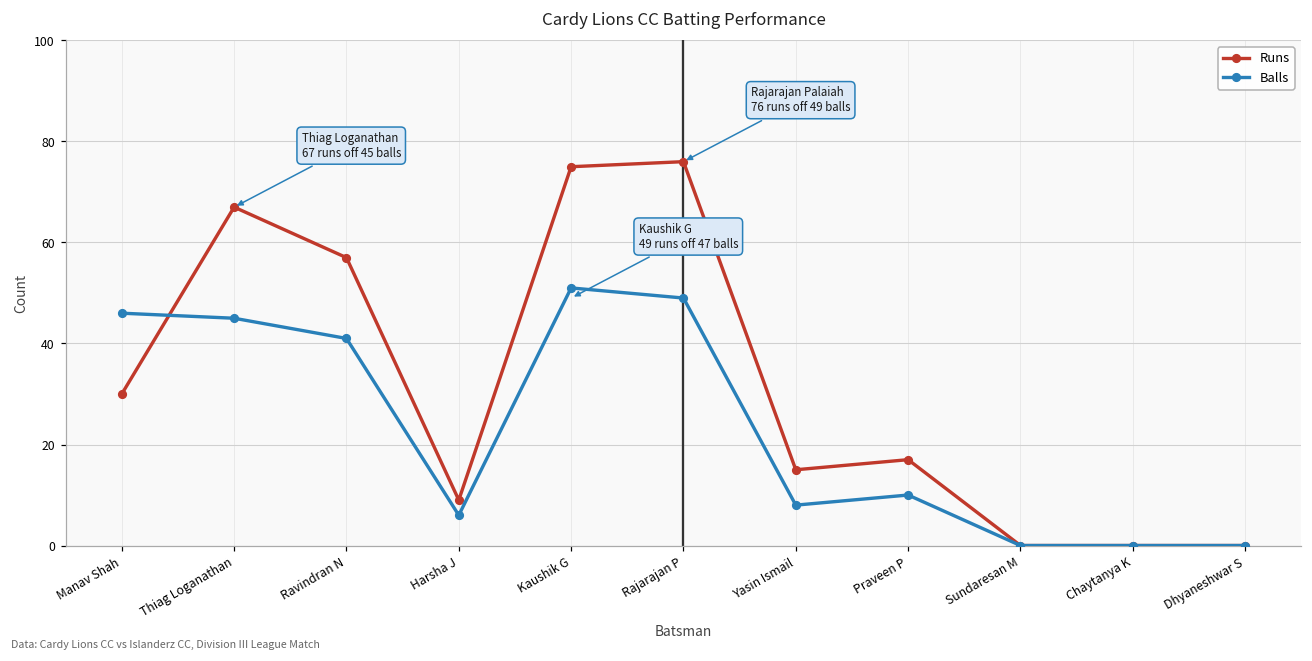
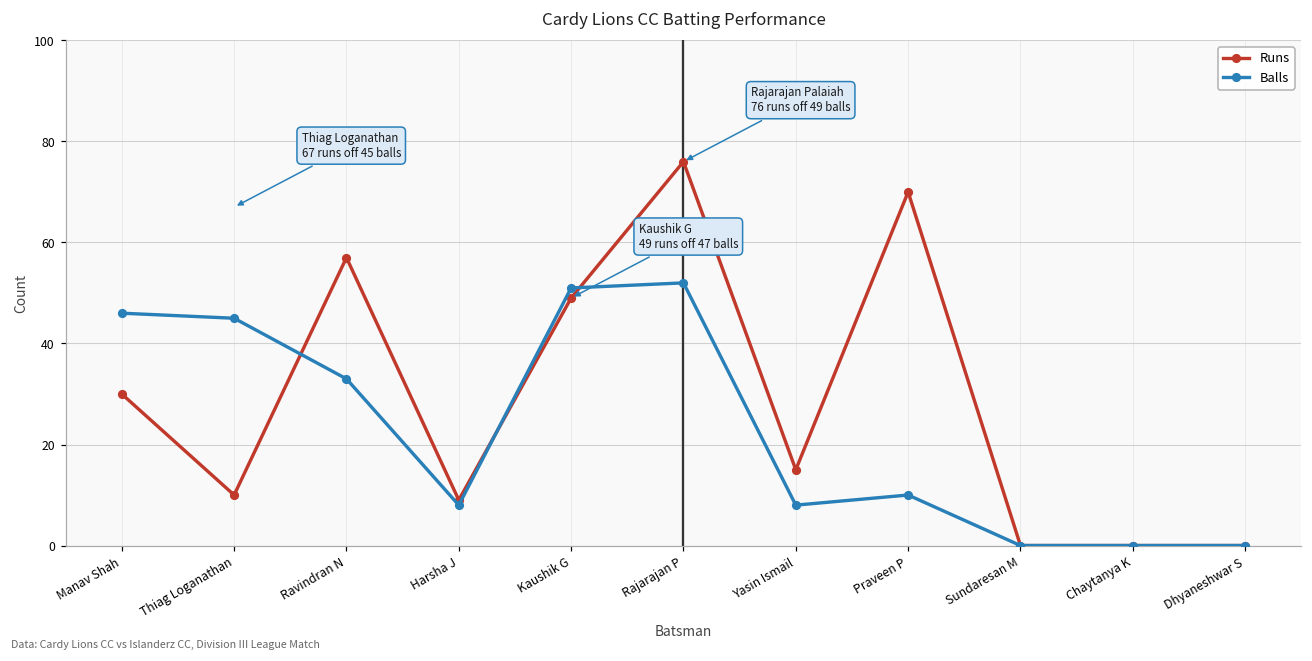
  {
    "Runs": {
      "Manav Shah": 30,
-     "Thiag Loganathan": 67,
+     "Thiag Loganathan": 10,
      "Ravindran N": 57,
      "Harsha J": 9,
-     "Kaushik G": 75,
+     "Kaushik G": 49,
      "Yasin Ismail": 15,
-     "Praveen P": 17
+     "Praveen P": 70
    },
    "Balls": {
      "Manav Shah": 46,
      "Thiag Loganathan": 45,
-     "Ravindran N": 41,
-     "Harsha J": 6,
+     "Ravindran N": 33,
+     "Harsha J": 8,
      "Kaushik G": 51,
-     "Rajarajan P": 49,
+     "Rajarajan P": 52,
      "Yasin Ismail": 8,
      "Praveen P": 10
    }
  }
